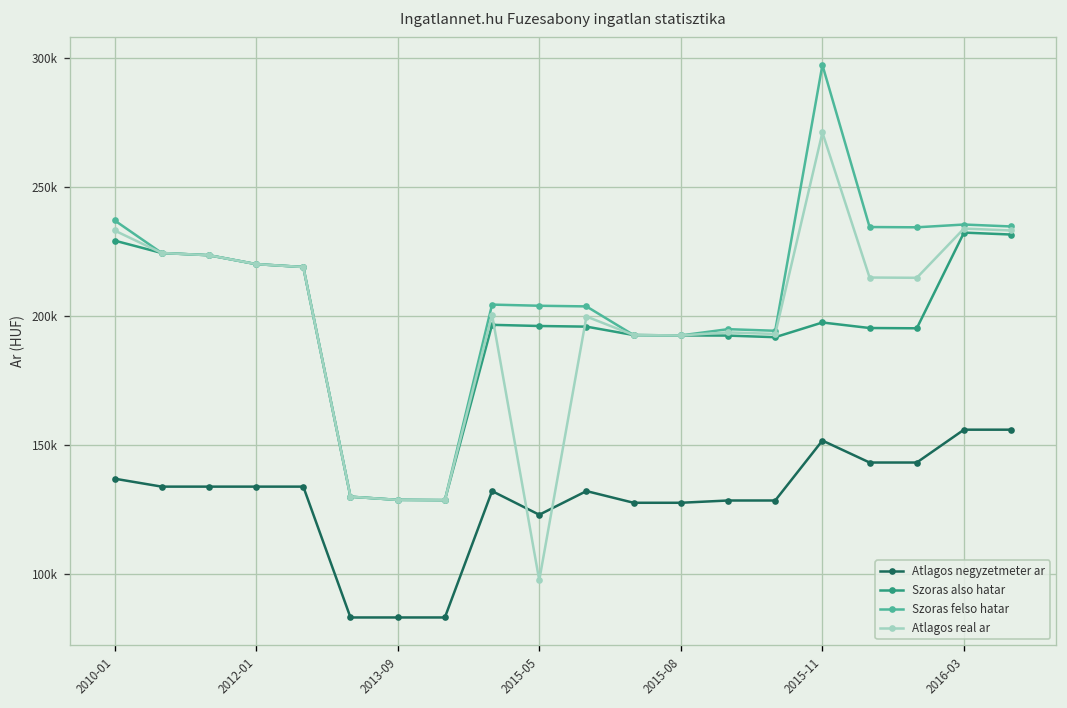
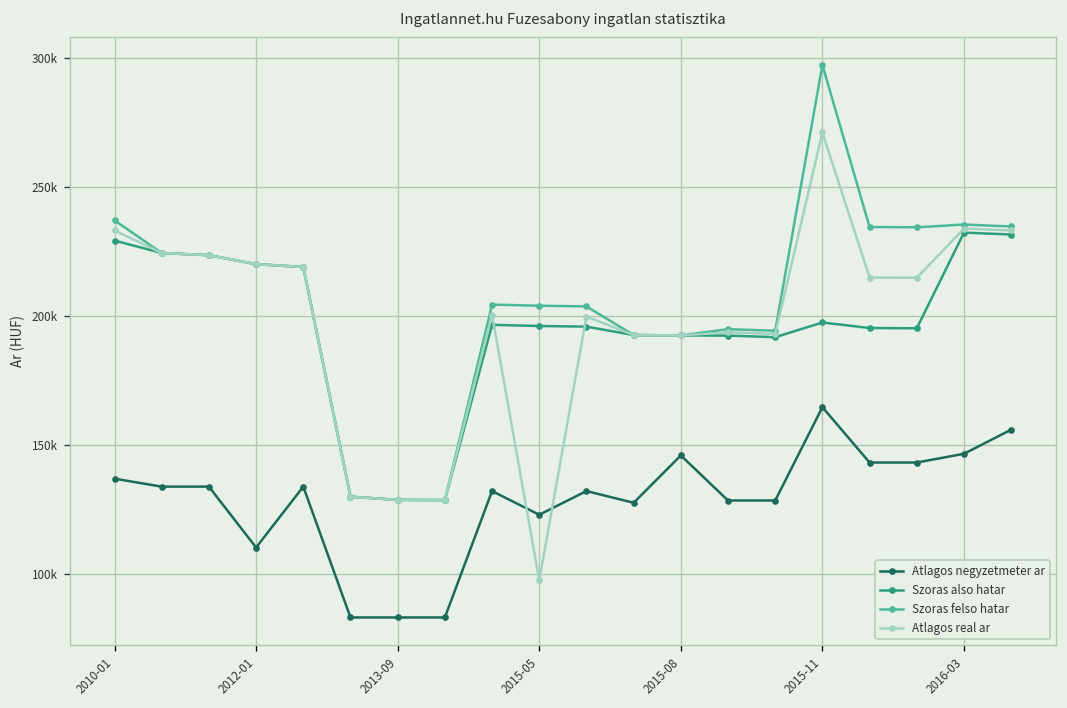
  {
    "Atlagos negyzetmeter ar": {
      "2010-01": 137000,
-     "2012-01": 134000,
+     "2012-01": 110000,
      "2013-09": 83000,
      "2015-05": 123000,
-     "2015-08": 128000,
-     "2015-11": 152000,
-     "2016-03": 156000
+     "2015-08": 146000,
+     "2015-11": 165000,
+     "2016-03": 147000
    },
    "Atlagos real ar": {
      "2010-01": 233000,
      "2015-05": 98000,
      "2015-11": 271000,
      "2016-03": 234000
    }
  }
